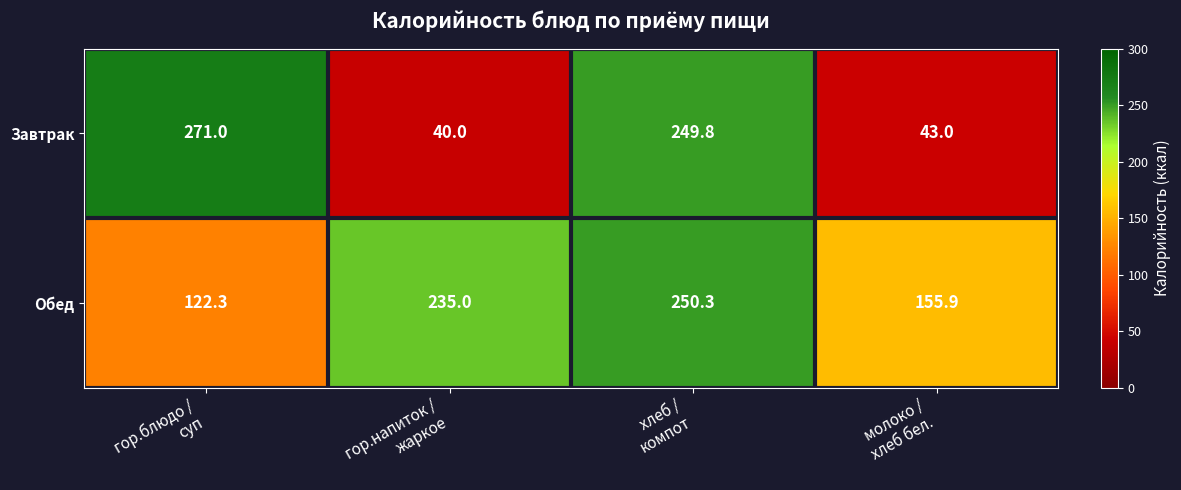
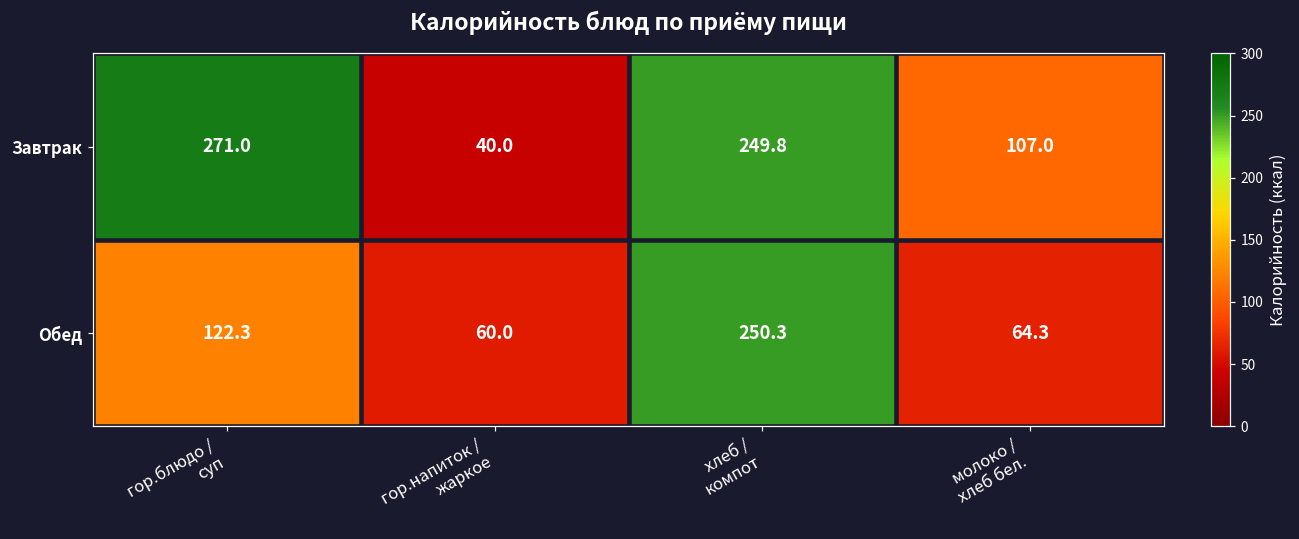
  {
    "Завтрак": {
      "гор.блюдо / суп": 271.0,
      "гор.напиток / жаркое": 40.0,
      "хлеб / компот": 249.8,
-     "молоко / хлеб бел.": 43.0
+     "молоко / хлеб бел.": 107.0
    },
    "Обед": {
      "гор.блюдо / суп": 122.3,
-     "гор.напиток / жаркое": 235.0,
+     "гор.напиток / жаркое": 60.0,
      "хлеб / компот": 250.3,
-     "молоко / хлеб бел.": 155.9
+     "молоко / хлеб бел.": 64.3
    }
  }
